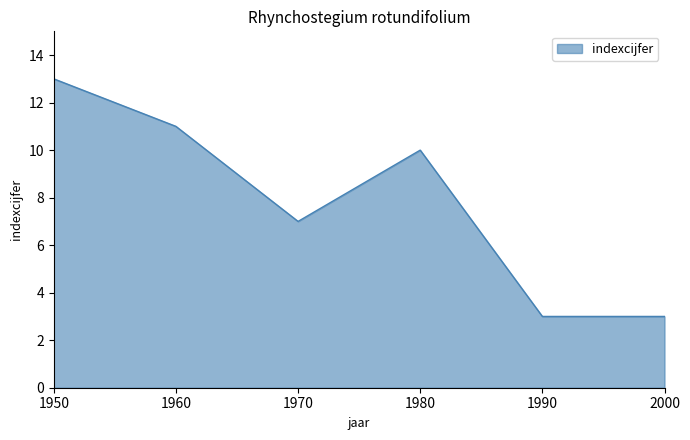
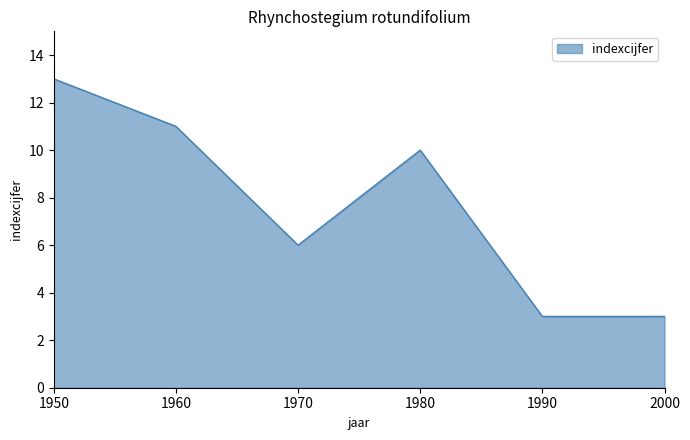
  {
    "1950": 13,
    "1960": 11,
-   "1970": 7,
+   "1970": 6,
    "1980": 10,
    "1990": 3,
    "2000": 3
  }
